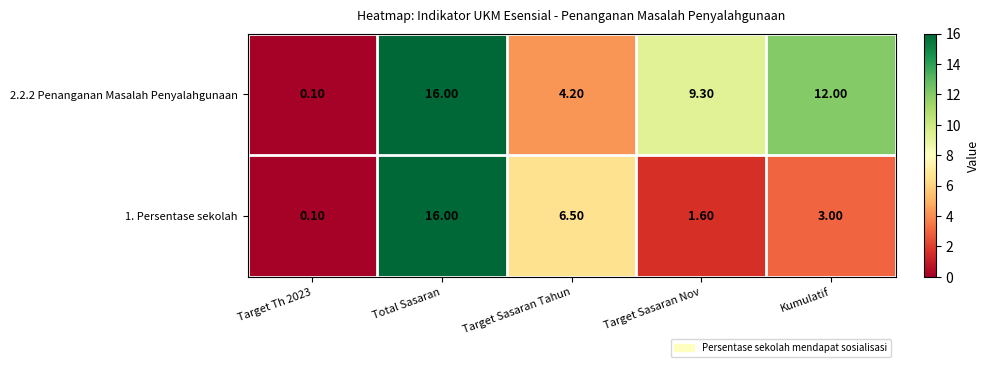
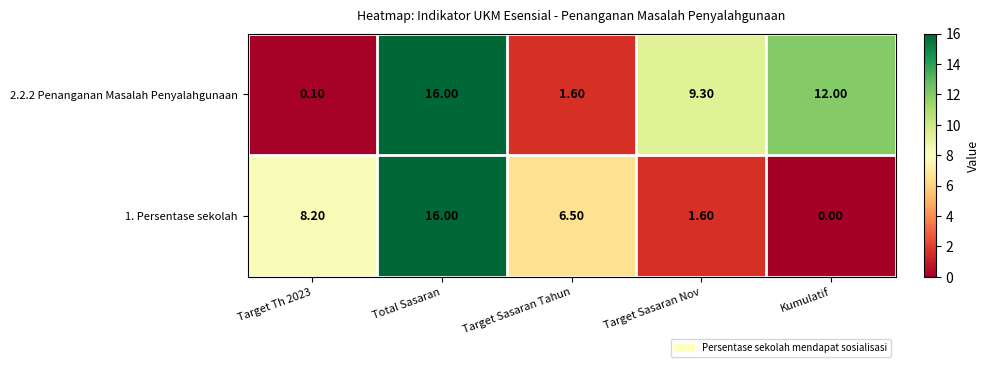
  {
    "2.2.2 Penanganan Masalah Penyalahgunaan": {
      "Target Th 2023": 0.10,
      "Total Sasaran": 16.00,
-     "Target Sasaran Tahun": 4.20,
+     "Target Sasaran Tahun": 1.60,
      "Target Sasaran Nov": 9.30,
      "Kumulatif": 12.00
    },
    "1. Persentase sekolah": {
-     "Target Th 2023": 0.10,
+     "Target Th 2023": 8.20,
      "Total Sasaran": 16.00,
      "Target Sasaran Tahun": 6.50,
      "Target Sasaran Nov": 1.60,
-     "Kumulatif": 3.00
+     "Kumulatif": 0.00
    }
  }
